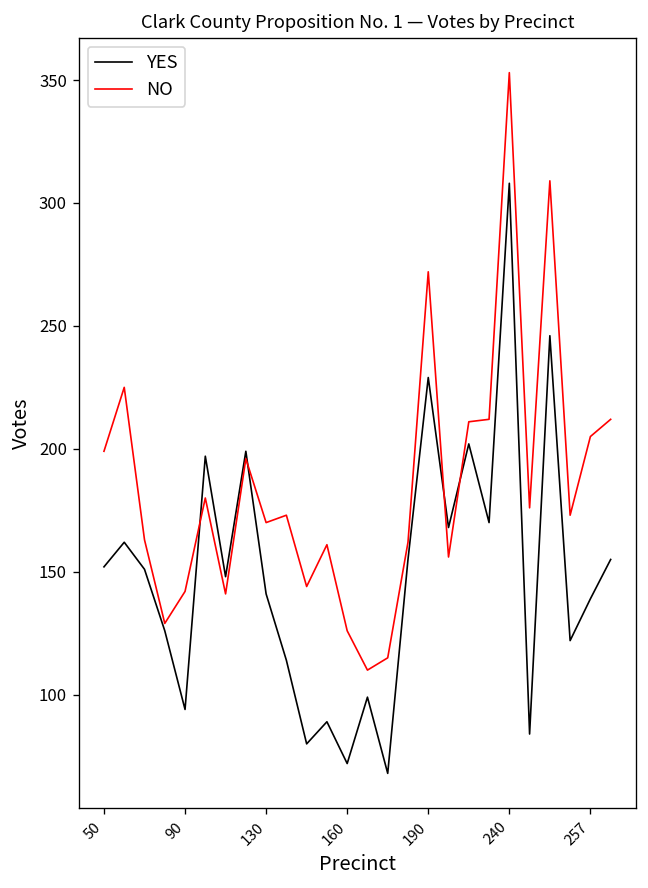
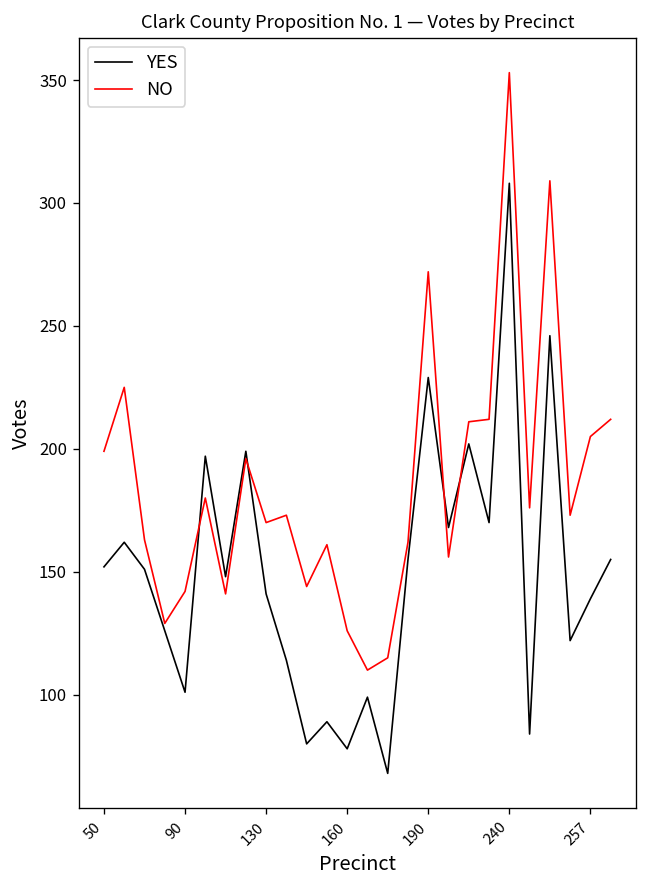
  {
    "YES": {
      "50": 152,
-     "90": 94,
+     "90": 101,
      "130": 141,
-     "160": 72,
+     "160": 78,
      "190": 229,
      "240": 308,
      "257": 139
    },
    "NO": {
      "50": 199,
      "90": 142,
      "130": 170,
      "160": 126,
      "190": 272,
      "240": 353,
      "257": 205
    }
  }
